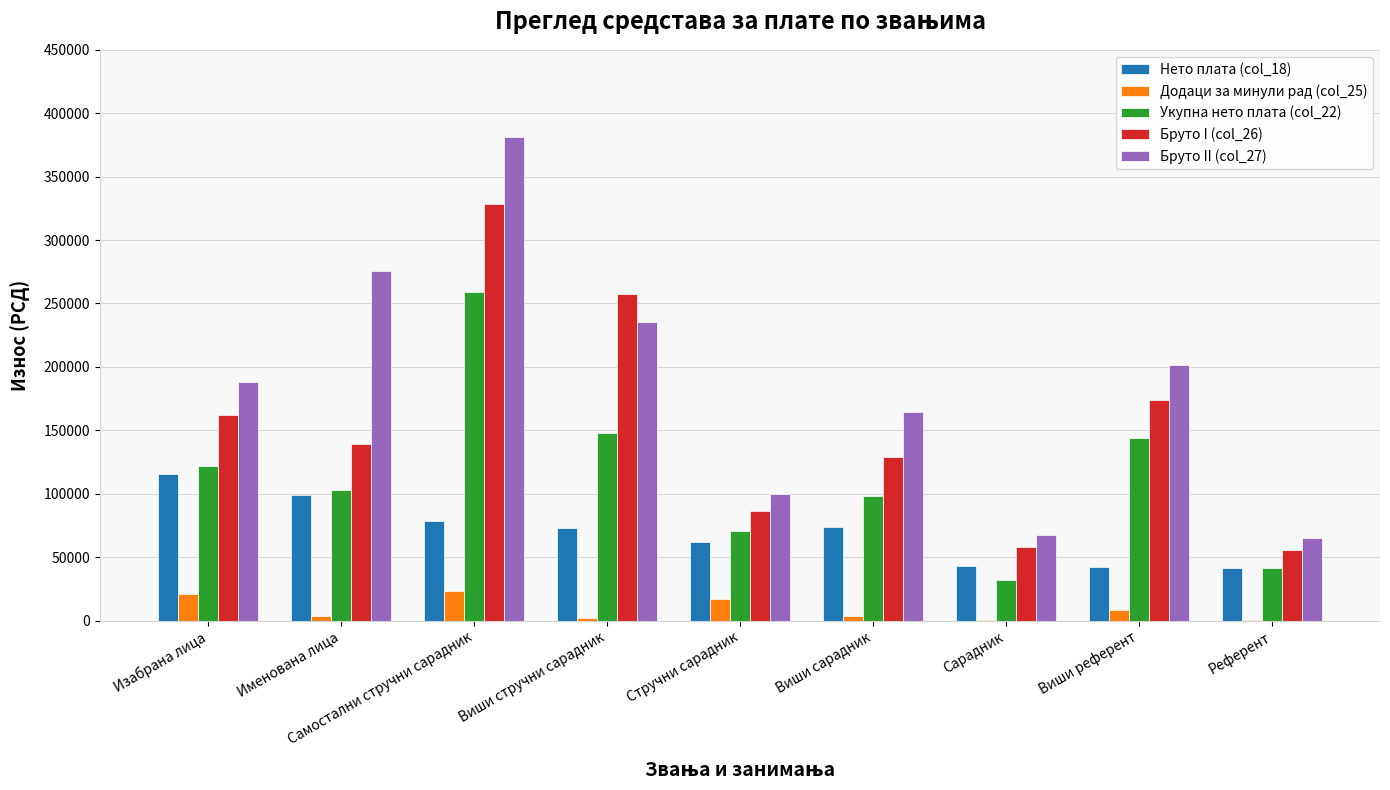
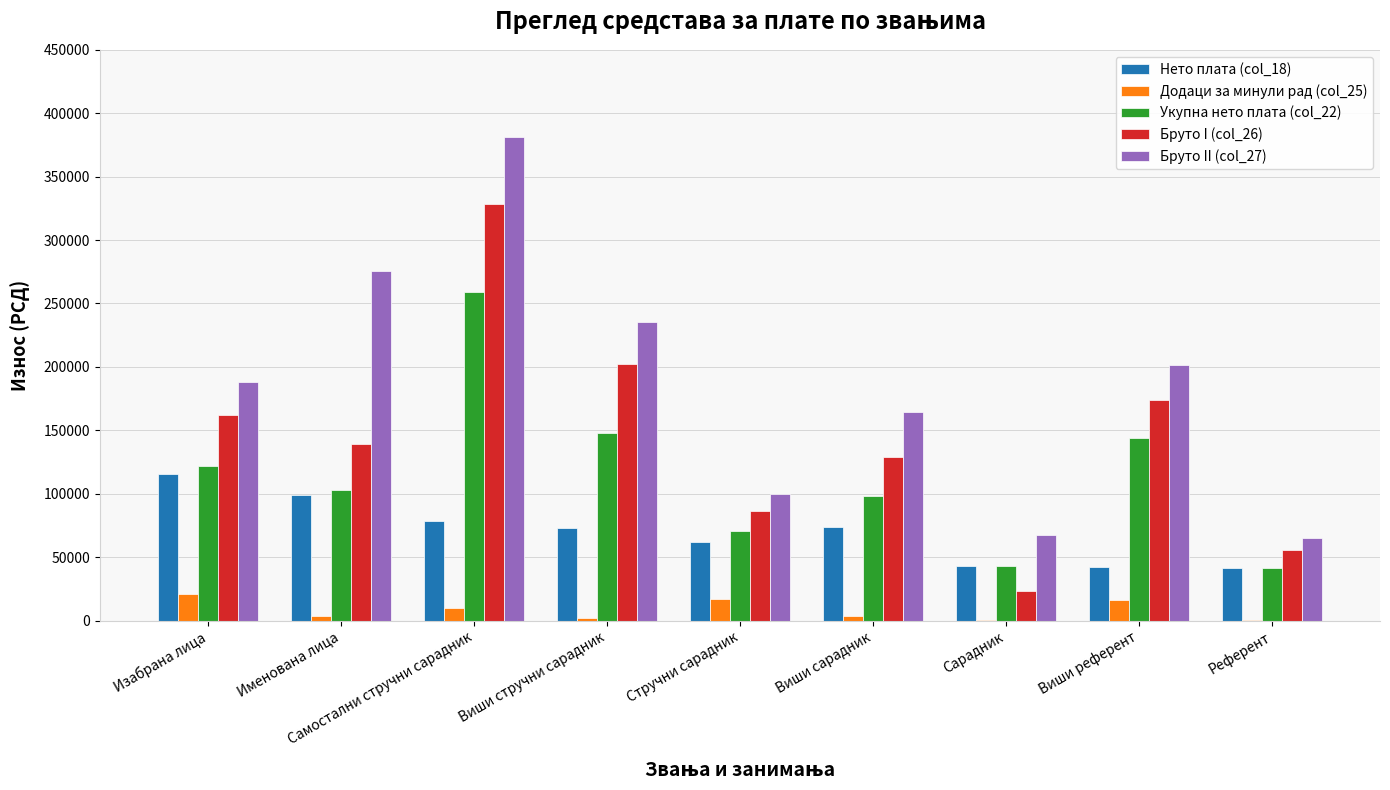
  {
    "Нето плата (col_18)": {
      "Изабрана лица": 115000,
      "Именована лица": 99000,
      "Самостални стручни сарадник": 79000,
      "Виши стручни сарадник": 73000,
      "Стручни сарадник": 62000,
      "Виши сарадник": 74000,
      "Сарадник": 43000,
      "Виши референт": 42000,
      "Референт": 41000
    },
    "Додаци за минули рад (col_25)": {
      "Изабрана лица": 21000,
      "Именована лица": 3000,
-     "Самостални стручни сарадник": 23000,
+     "Самостални стручни сарадник": 10000,
      "Виши стручни сарадник": 2000,
      "Стручни сарадник": 17000,
      "Виши сарадник": 4000,
-     "Виши референт": 9000
+     "Виши референт": 16000
    },
    "Укупна нето плата (col_22)": {
      "Изабрана лица": 122000,
      "Именована лица": 103000,
      "Самостални стручни сарадник": 259000,
      "Виши стручни сарадник": 148000,
      "Стручни сарадник": 71000,
      "Виши сарадник": 98000,
-     "Сарадник": 32000,
+     "Сарадник": 43000,
      "Виши референт": 144000,
      "Референт": 41000
    },
    "Бруто I (col_26)": {
      "Изабрана лица": 162000,
      "Именована лица": 139000,
      "Самостални стручни сарадник": 328000,
-     "Виши стручни сарадник": 258000,
+     "Виши стручни сарадник": 202000,
      "Стручни сарадник": 86000,
      "Виши сарадник": 129000,
-     "Сарадник": 58000,
+     "Сарадник": 24000,
      "Виши референт": 174000,
      "Референт": 56000
    },
    "Бруто II (col_27)": {
      "Изабрана лица": 188000,
      "Именована лица": 275000,
      "Самостални стручни сарадник": 381000,
      "Виши стручни сарадник": 235000,
      "Стручни сарадник": 100000,
      "Виши сарадник": 164000,
      "Сарадник": 68000,
      "Виши референт": 202000,
      "Референт": 65000
    }
  }
